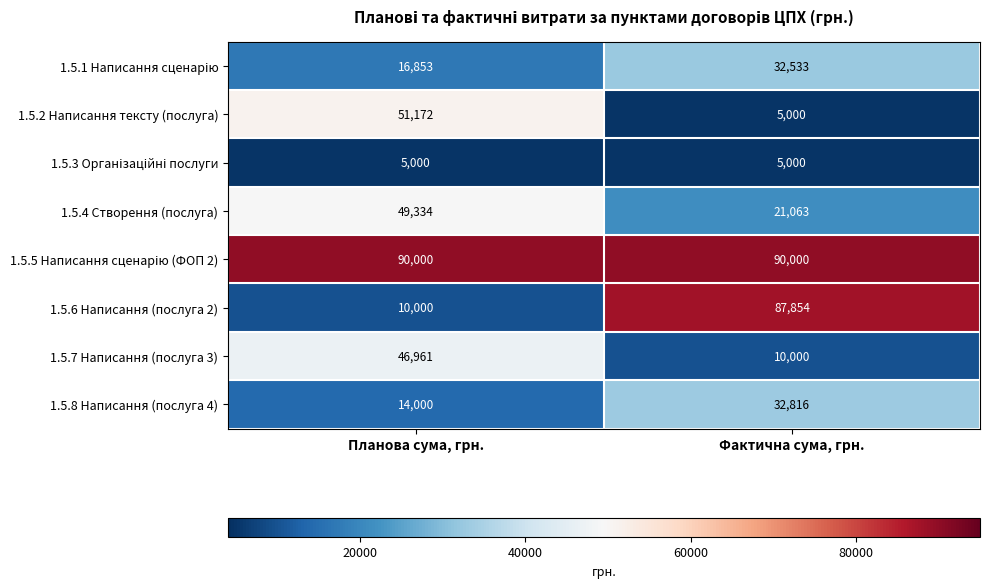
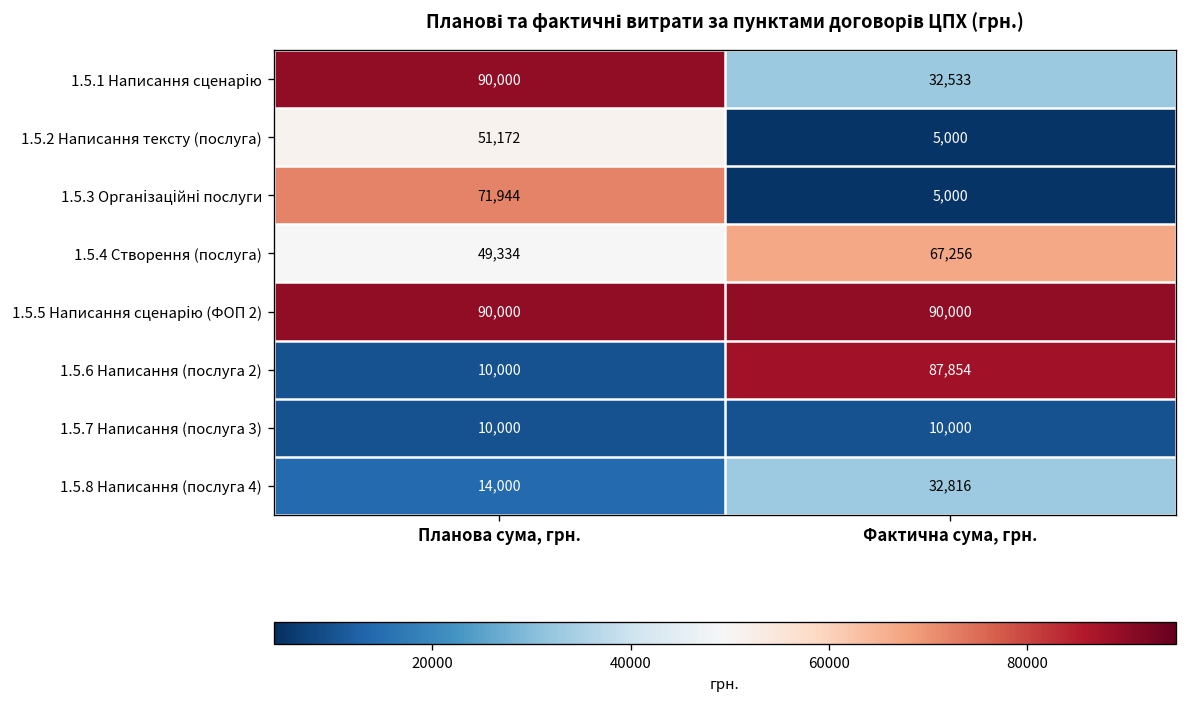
  {
    "1.5.1 Написання сценарію": {
-     "Планова сума, грн.": "16,853",
+     "Планова сума, грн.": "90,000",
      "Фактична сума, грн.": "32,533"
    },
    "1.5.2 Написання тексту (послуга)": {
      "Планова сума, грн.": "51,172",
      "Фактична сума, грн.": "5,000"
    },
    "1.5.3 Організаційні послуги": {
-     "Планова сума, грн.": "5,000",
+     "Планова сума, грн.": "71,944",
      "Фактична сума, грн.": "5,000"
    },
    "1.5.4 Створення (послуга)": {
      "Планова сума, грн.": "49,334",
-     "Фактична сума, грн.": "21,063"
+     "Фактична сума, грн.": "67,256"
    },
    "1.5.5 Написання сценарію (ФОП 2)": {
      "Планова сума, грн.": "90,000",
      "Фактична сума, грн.": "90,000"
    },
    "1.5.6 Написання (послуга 2)": {
      "Планова сума, грн.": "10,000",
      "Фактична сума, грн.": "87,854"
    },
    "1.5.7 Написання (послуга 3)": {
-     "Планова сума, грн.": "46,961",
+     "Планова сума, грн.": "10,000",
      "Фактична сума, грн.": "10,000"
    },
    "1.5.8 Написання (послуга 4)": {
      "Планова сума, грн.": "14,000",
      "Фактична сума, грн.": "32,816"
    }
  }
